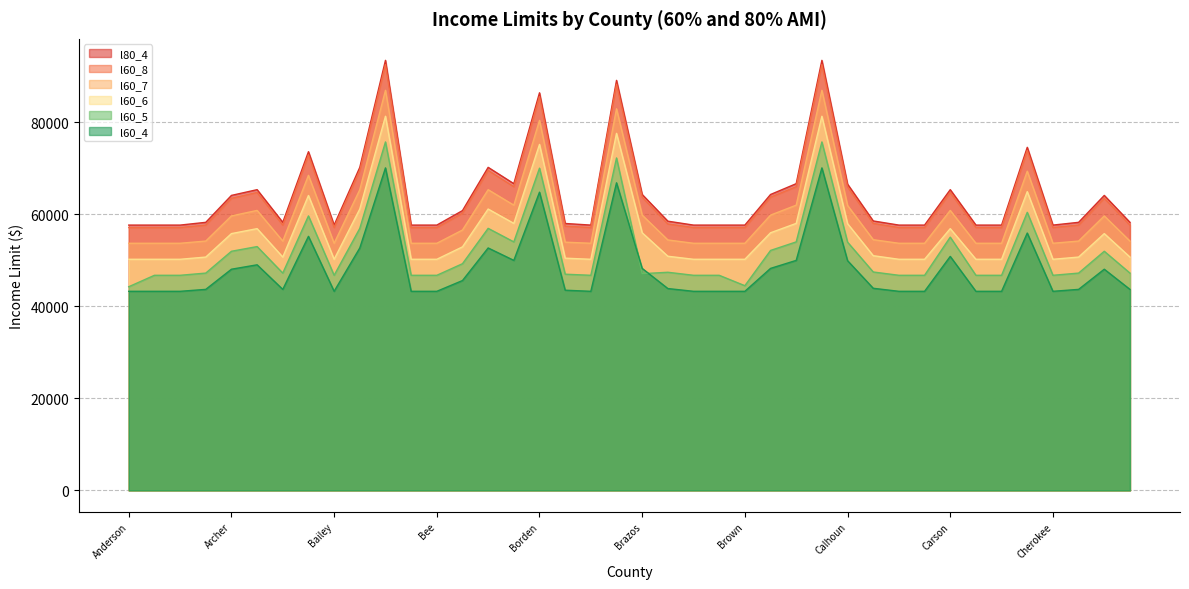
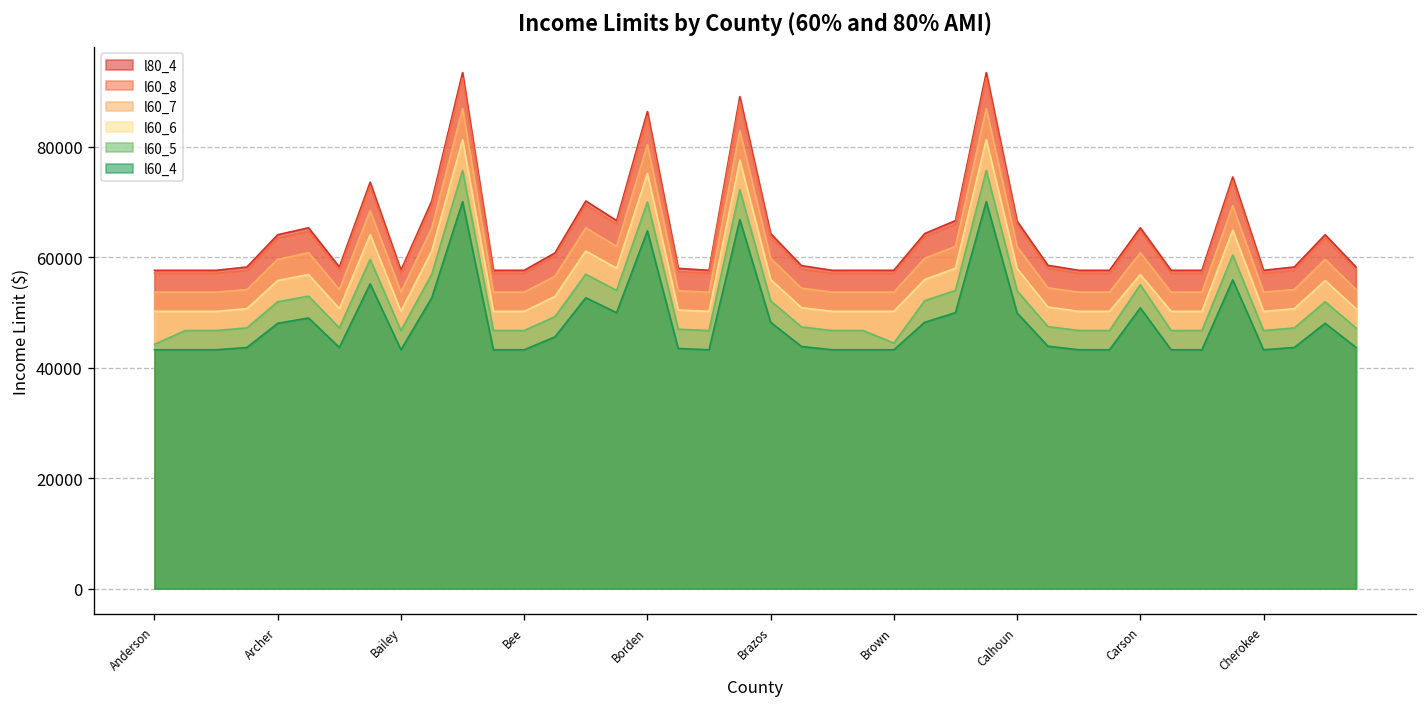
  {
    "l80_4": {
      "Archer": 64000,
      "Borden": 86000,
      "Brazos": 64000,
      "Calhoun": 67000,
      "Carson": 65000
    },
    "l60_5": {
      "Anderson": 44000,
      "Archer": 52000,
      "Bailey": 47000,
      "Bee": 47000,
      "Borden": 70000,
-     "Brazos": 47000,
+     "Brazos": 52000,
      "Brown": 44000,
      "Calhoun": 54000,
      "Carson": 55000,
      "Cherokee": 47000
    },
    "l60_4": {
      "Anderson": 43000,
      "Archer": 48000,
      "Bailey": 43000,
      "Bee": 43000,
      "Borden": 65000,
      "Brazos": 48000,
      "Brown": 43000,
      "Calhoun": 50000,
      "Carson": 51000,
      "Cherokee": 43000
    }
  }
